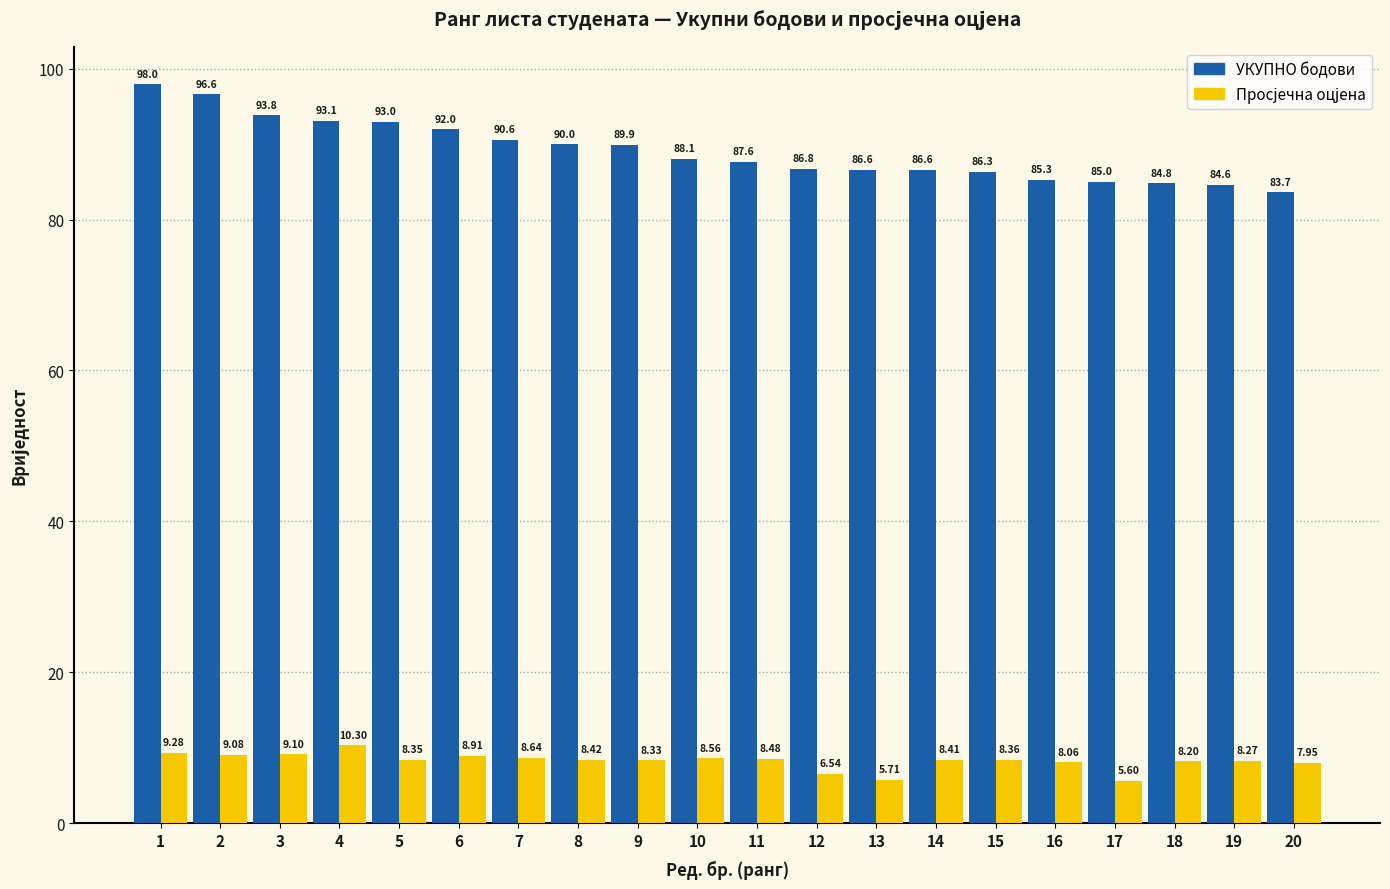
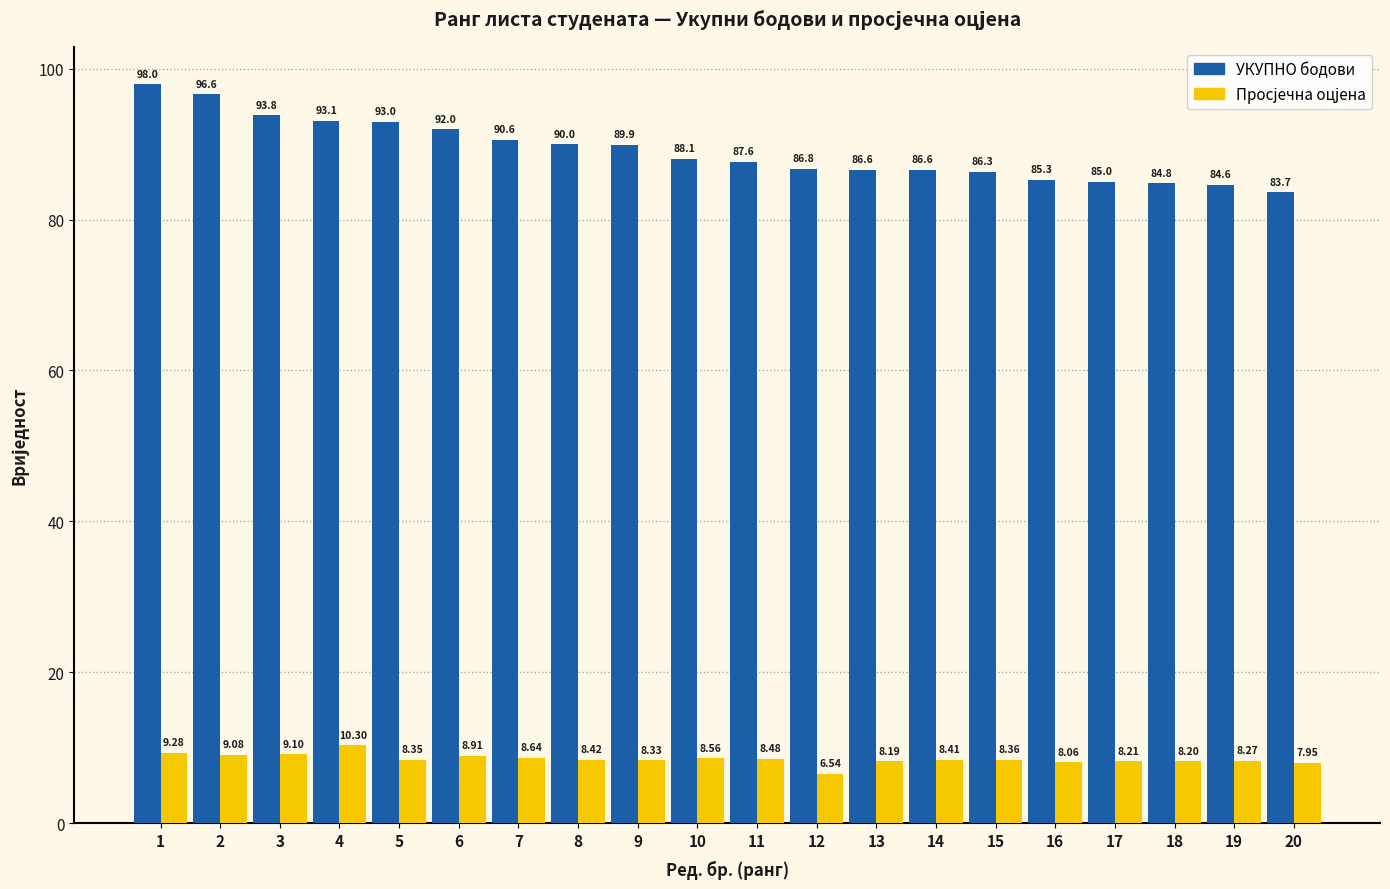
  {
    "Просјечна оцјена": {
      "1": 9.28,
      "2": 9.08,
      "3": 9.10,
      "4": 10.30,
      "5": 8.35,
      "6": 8.91,
      "7": 8.64,
      "8": 8.42,
      "9": 8.33,
      "10": 8.56,
      "11": 8.48,
      "12": 6.54,
-     "13": 5.71,
+     "13": 8.19,
      "14": 8.41,
      "15": 8.36,
      "16": 8.06,
-     "17": 5.60,
+     "17": 8.21,
      "18": 8.20,
      "19": 8.27,
      "20": 7.95
    }
  }
